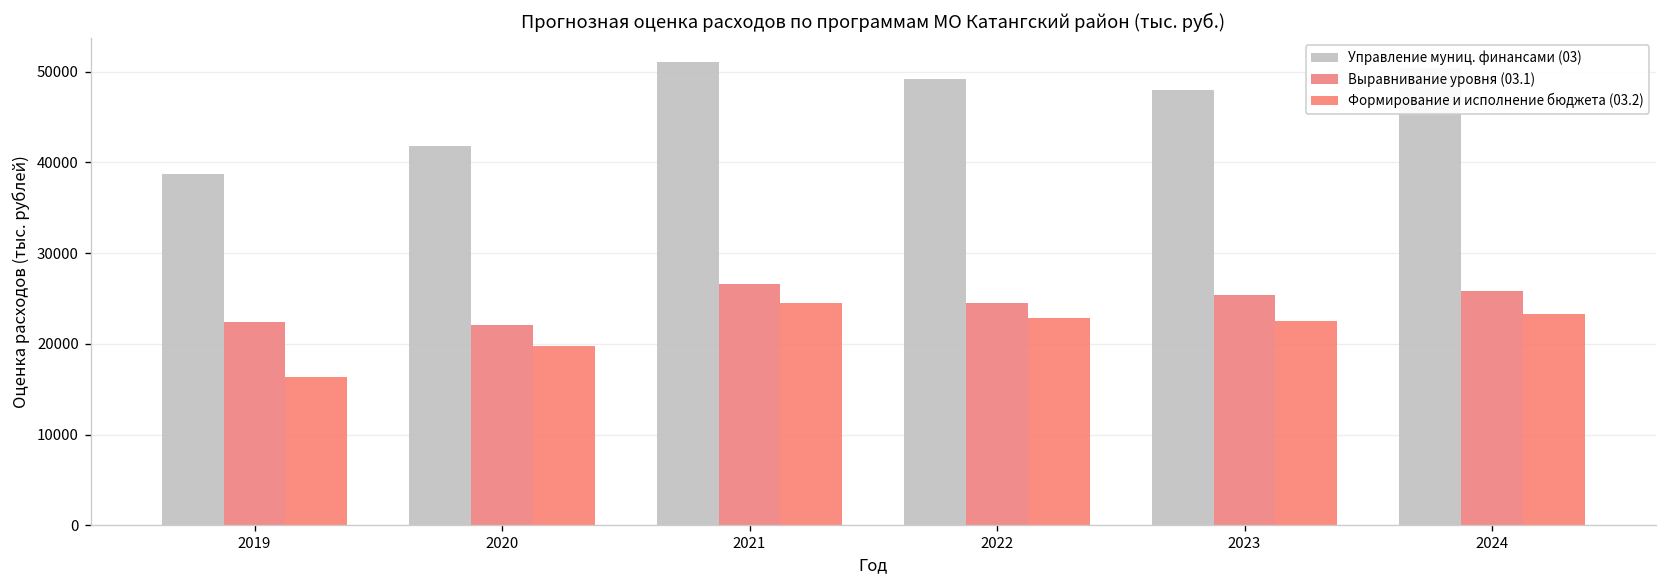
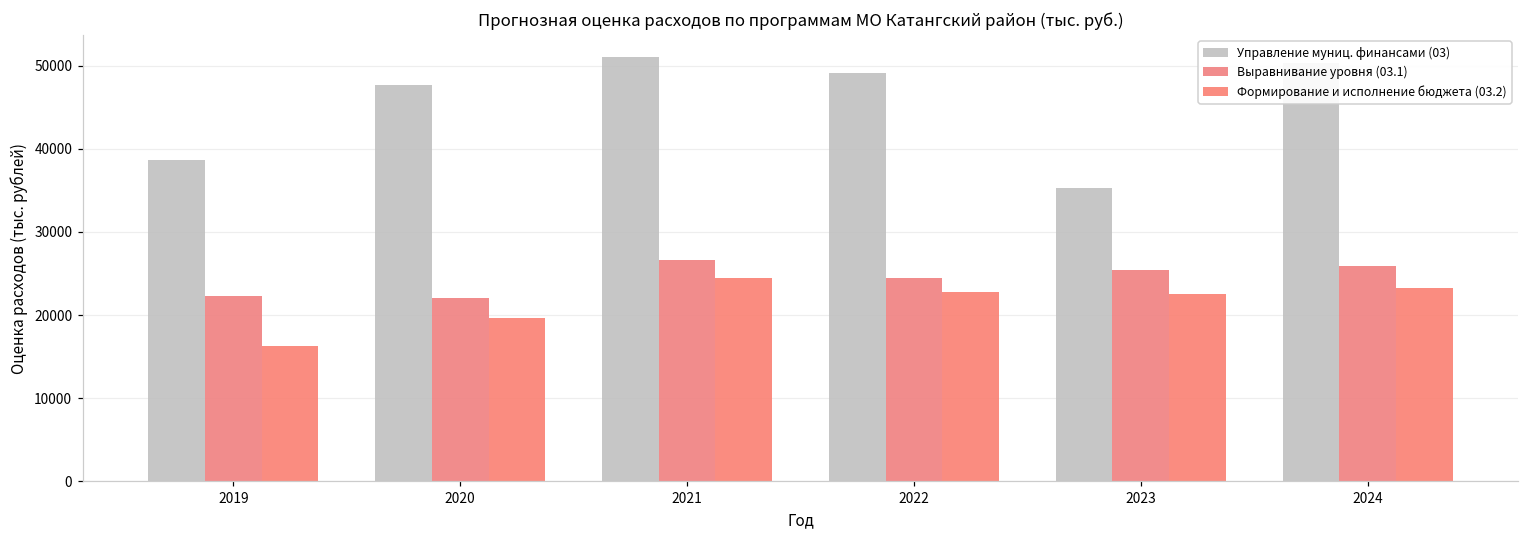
  {
    "Управление муниц. финансами (03)": {
      "2019": 39000,
-     "2020": 42000,
+     "2020": 48000,
      "2021": 51000,
      "2022": 49000,
-     "2023": 48000
+     "2023": 35000
    }
  }
